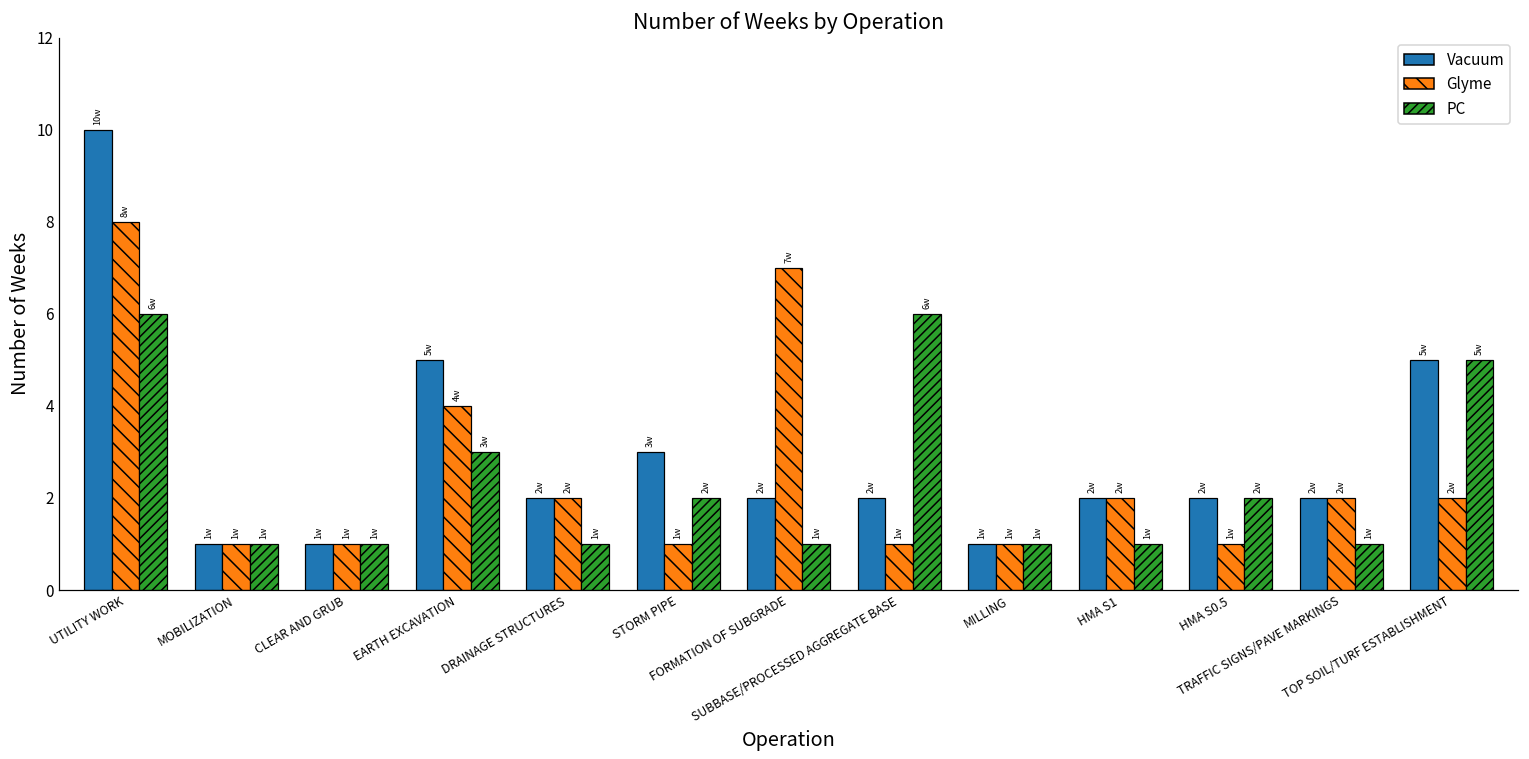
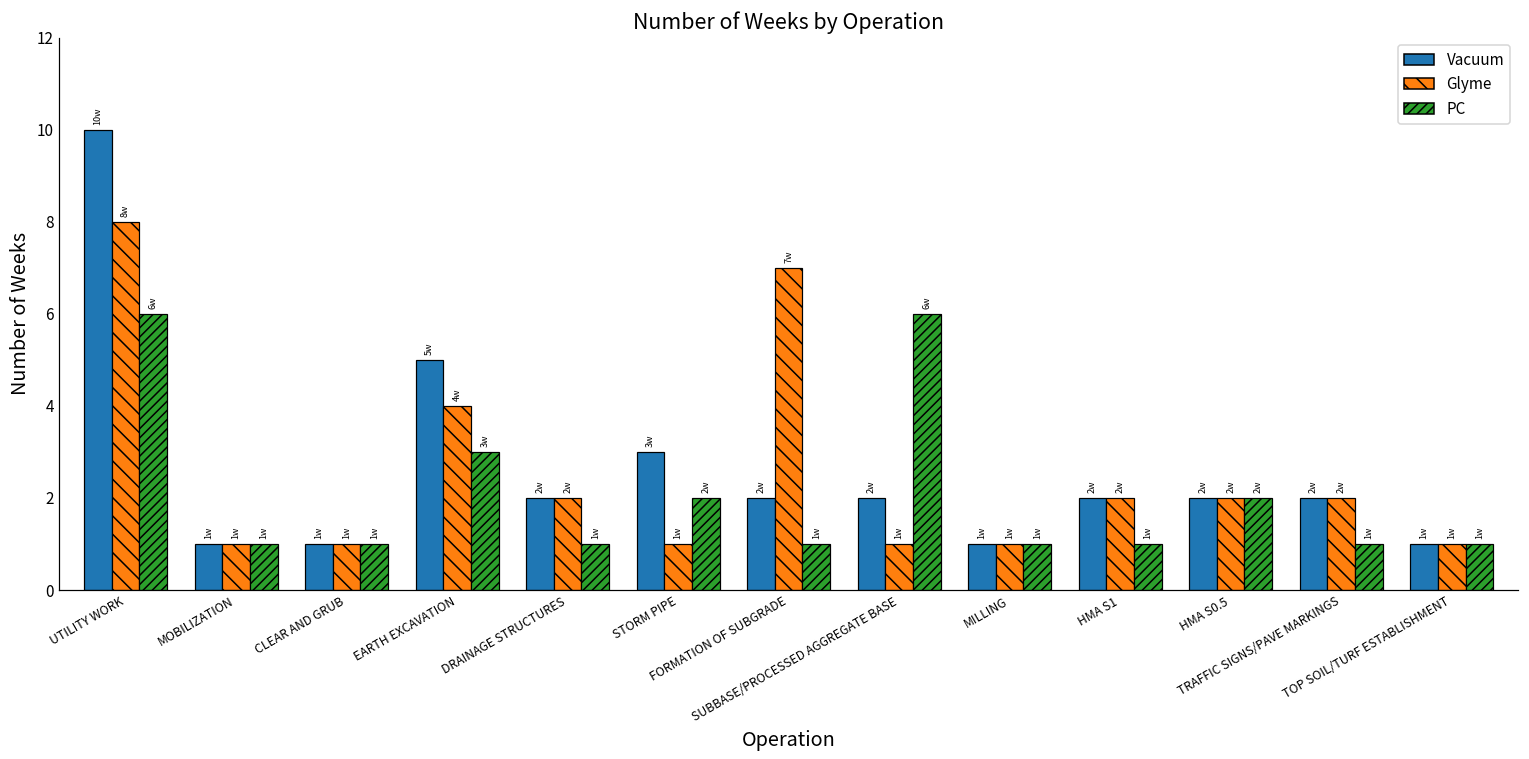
  {
    "Vacuum": {
      "UTILITY WORK": "10w",
      "MOBILIZATION": "1w",
      "CLEAR AND GRUB": "1w",
      "EARTH EXCAVATION": "5w",
      "DRAINAGE STRUCTURES": "2w",
      "STORM PIPE": "3w",
      "FORMATION OF SUBGRADE": "2w",
      "SUBBASE/PROCESSED AGGREGATE BASE": "2w",
      "MILLING": "1w",
      "HMA S1": "2w",
      "HMA S0.5": "2w",
      "TRAFFIC SIGNS/PAVE MARKINGS": "2w",
-     "TOP SOIL/TURF ESTABLISHMENT": "5w"
+     "TOP SOIL/TURF ESTABLISHMENT": "1w"
    },
    "Glyme": {
      "UTILITY WORK": "8w",
      "MOBILIZATION": "1w",
      "CLEAR AND GRUB": "1w",
      "EARTH EXCAVATION": "4w",
      "DRAINAGE STRUCTURES": "2w",
      "STORM PIPE": "1w",
      "FORMATION OF SUBGRADE": "7w",
      "SUBBASE/PROCESSED AGGREGATE BASE": "1w",
      "MILLING": "1w",
      "HMA S1": "2w",
-     "HMA S0.5": "1w",
+     "HMA S0.5": "2w",
      "TRAFFIC SIGNS/PAVE MARKINGS": "2w",
-     "TOP SOIL/TURF ESTABLISHMENT": "2w"
+     "TOP SOIL/TURF ESTABLISHMENT": "1w"
    },
    "PC": {
      "UTILITY WORK": "6w",
      "MOBILIZATION": "1w",
      "CLEAR AND GRUB": "1w",
      "EARTH EXCAVATION": "3w",
      "DRAINAGE STRUCTURES": "1w",
      "STORM PIPE": "2w",
      "FORMATION OF SUBGRADE": "1w",
      "SUBBASE/PROCESSED AGGREGATE BASE": "6w",
      "MILLING": "1w",
      "HMA S1": "1w",
      "HMA S0.5": "2w",
      "TRAFFIC SIGNS/PAVE MARKINGS": "1w",
-     "TOP SOIL/TURF ESTABLISHMENT": "5w"
+     "TOP SOIL/TURF ESTABLISHMENT": "1w"
    }
  }
